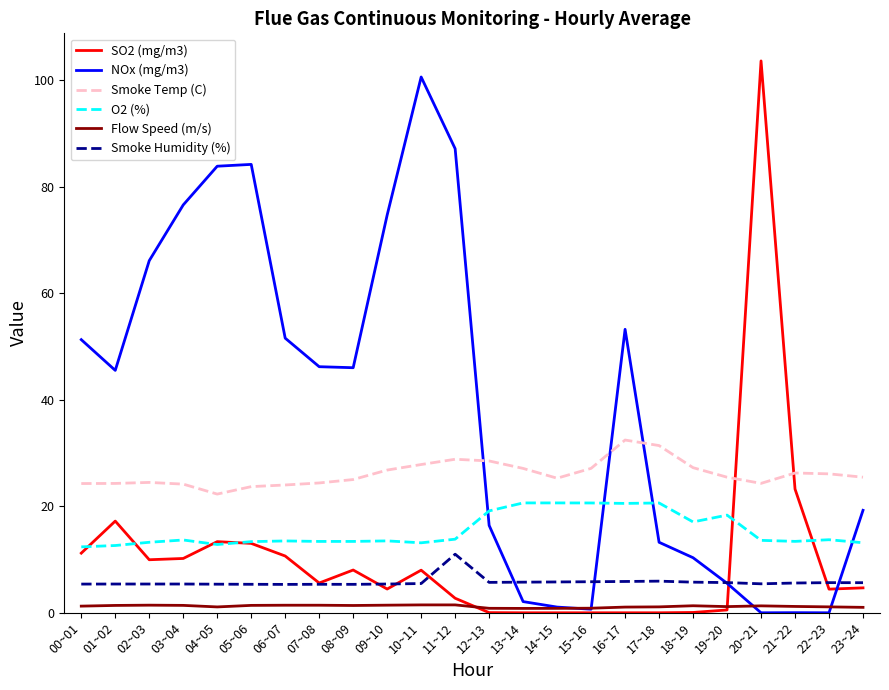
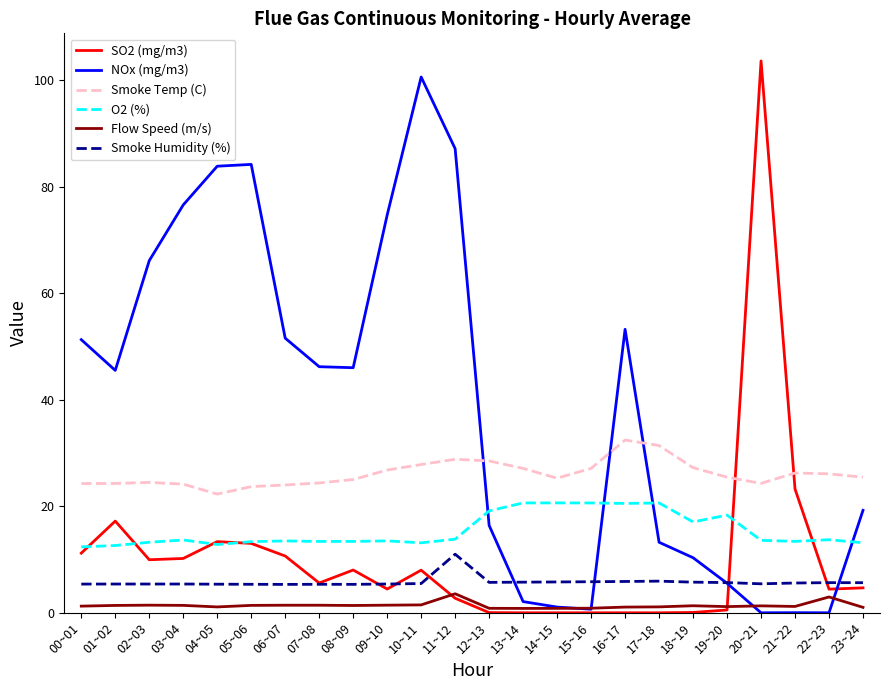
  {
    "SO2 (mg/m3)": {
      "00~01": 11,
      "01~02": 17,
      "02~03": 10,
      "03~04": 10,
      "04~05": 13,
      "06~07": 11,
      "08~09": 8,
      "09~10": 4,
      "10~11": 8,
      "11~12": 3,
      "12~13": 0,
      "13~14": 0,
      "14~15": 0,
      "15~16": 0,
      "16~17": 0,
      "17~18": 0,
      "18~19": 0,
      "19~20": 1,
      "20~21": 104,
      "21~22": 23,
      "22~23": 4,
      "23~24": 5
    },
    "NOx (mg/m3)": {
      "00~01": 51,
      "01~02": 46,
      "02~03": 66,
      "03~04": 77,
      "04~05": 84,
      "05~06": 84,
      "06~07": 52,
      "07~08": 46,
      "08~09": 46,
      "09~10": 75,
      "10~11": 101,
      "11~12": 87,
      "12~13": 16,
      "13~14": 2,
      "16~17": 53,
      "17~18": 13,
      "18~19": 10,
      "20~21": 0,
      "21~22": 0,
      "22~23": 0,
      "23~24": 19
    },
    "Smoke Temp (C)": {
      "00~01": 24,
      "01~02": 24,
      "02~03": 24,
      "03~04": 24,
      "04~05": 22,
      "05~06": 24,
      "06~07": 24,
      "07~08": 24,
      "08~09": 25,
      "09~10": 27,
      "10~11": 28,
      "11~12": 29,
      "12~13": 29,
      "13~14": 27,
      "14~15": 25,
      "15~16": 27,
      "16~17": 32,
      "17~18": 31,
      "18~19": 27,
      "19~20": 25,
      "20~21": 24,
      "21~22": 26,
      "22~23": 26,
      "23~24": 25
    },
    "O2 (%)": {
      "00~01": 12,
      "01~02": 13,
      "02~03": 13,
      "03~04": 14,
      "04~05": 13,
      "06~07": 13,
      "07~08": 13,
      "08~09": 13,
      "09~10": 14,
      "10~11": 13,
      "11~12": 14,
      "12~13": 19,
      "13~14": 21,
      "14~15": 21,
      "15~16": 21,
      "16~17": 21,
      "17~18": 21,
      "18~19": 17,
      "19~20": 18,
      "20~21": 14,
      "21~22": 13,
      "22~23": 14,
      "23~24": 13
    },
    "Flow Speed (m/s)": {
      "00~01": 1,
      "01~02": 1,
      "02~03": 1,
      "03~04": 1,
      "04~05": 1,
      "05~06": 1,
      "06~07": 1,
      "07~08": 1,
      "08~09": 1,
      "09~10": 1,
      "10~11": 1,
-     "11~12": 1,
+     "11~12": 4,
      "12~13": 1,
      "13~14": 1,
      "16~17": 1,
      "17~18": 1,
      "18~19": 1,
      "19~20": 1,
      "20~21": 1,
      "21~22": 1,
-     "22~23": 1,
+     "22~23": 3,
      "23~24": 1
    },
    "Smoke Humidity (%)": {
      "00~01": 5,
      "01~02": 5,
      "02~03": 5,
      "03~04": 5,
      "04~05": 5,
      "05~06": 5,
      "06~07": 5,
      "08~09": 5,
      "09~10": 5,
      "10~11": 5,
      "11~12": 11,
      "12~13": 6,
      "13~14": 6,
      "14~15": 6,
      "15~16": 6,
      "16~17": 6,
      "17~18": 6,
      "18~19": 6,
      "20~21": 5,
      "21~22": 6,
      "22~23": 6,
      "23~24": 6
    }
  }
